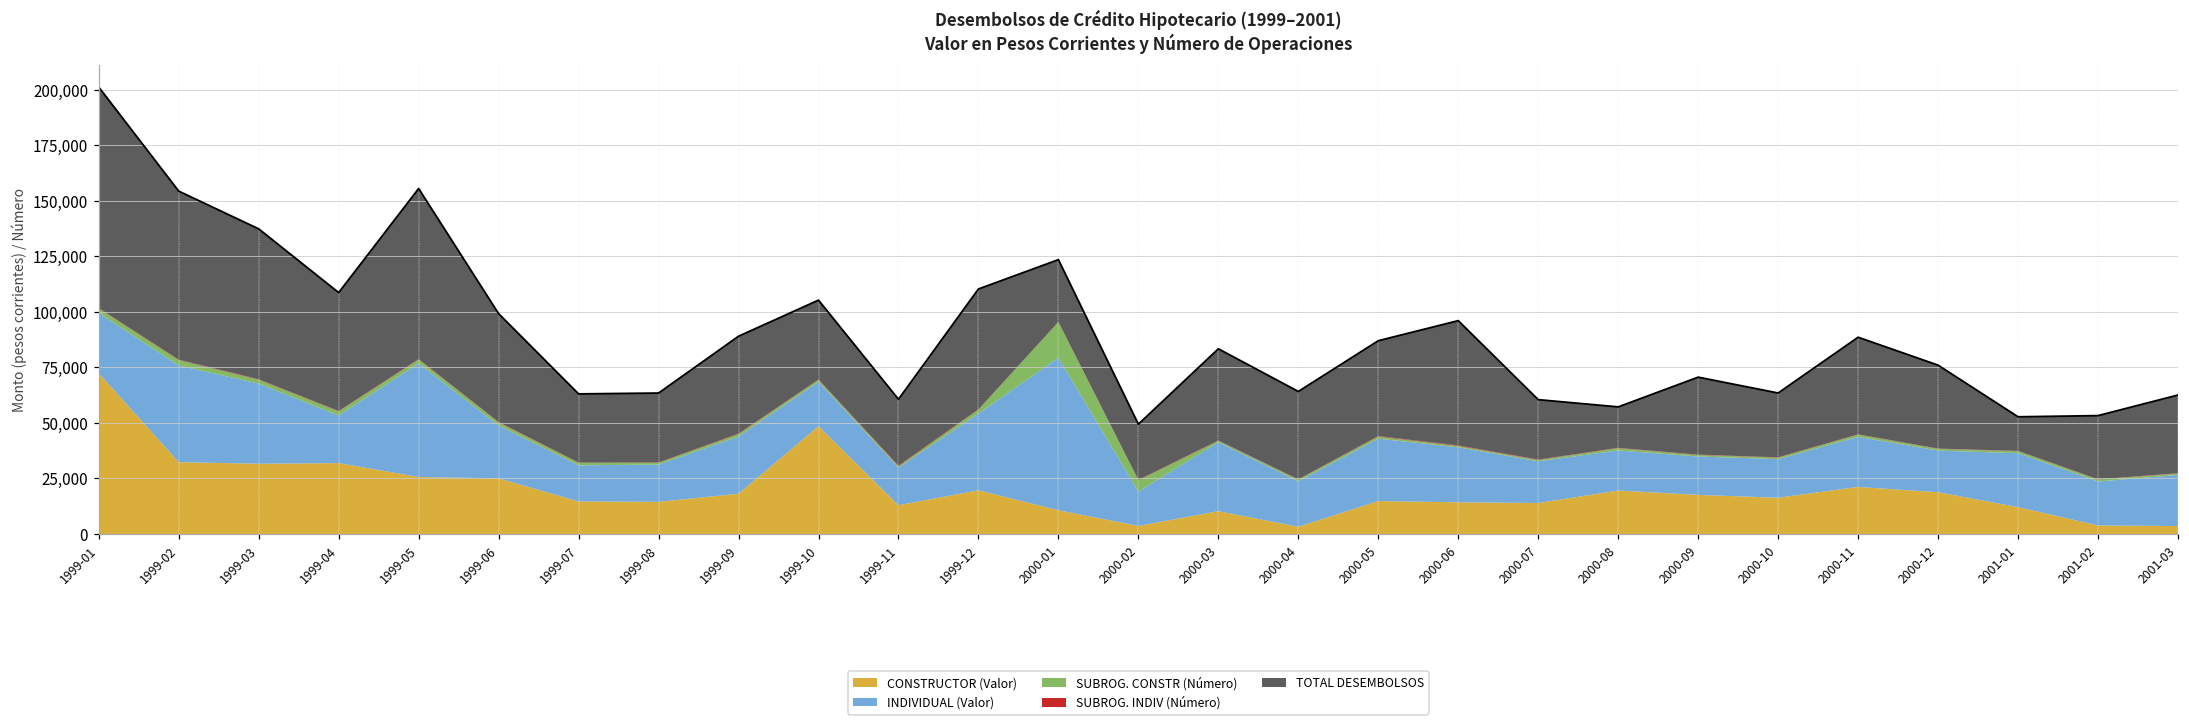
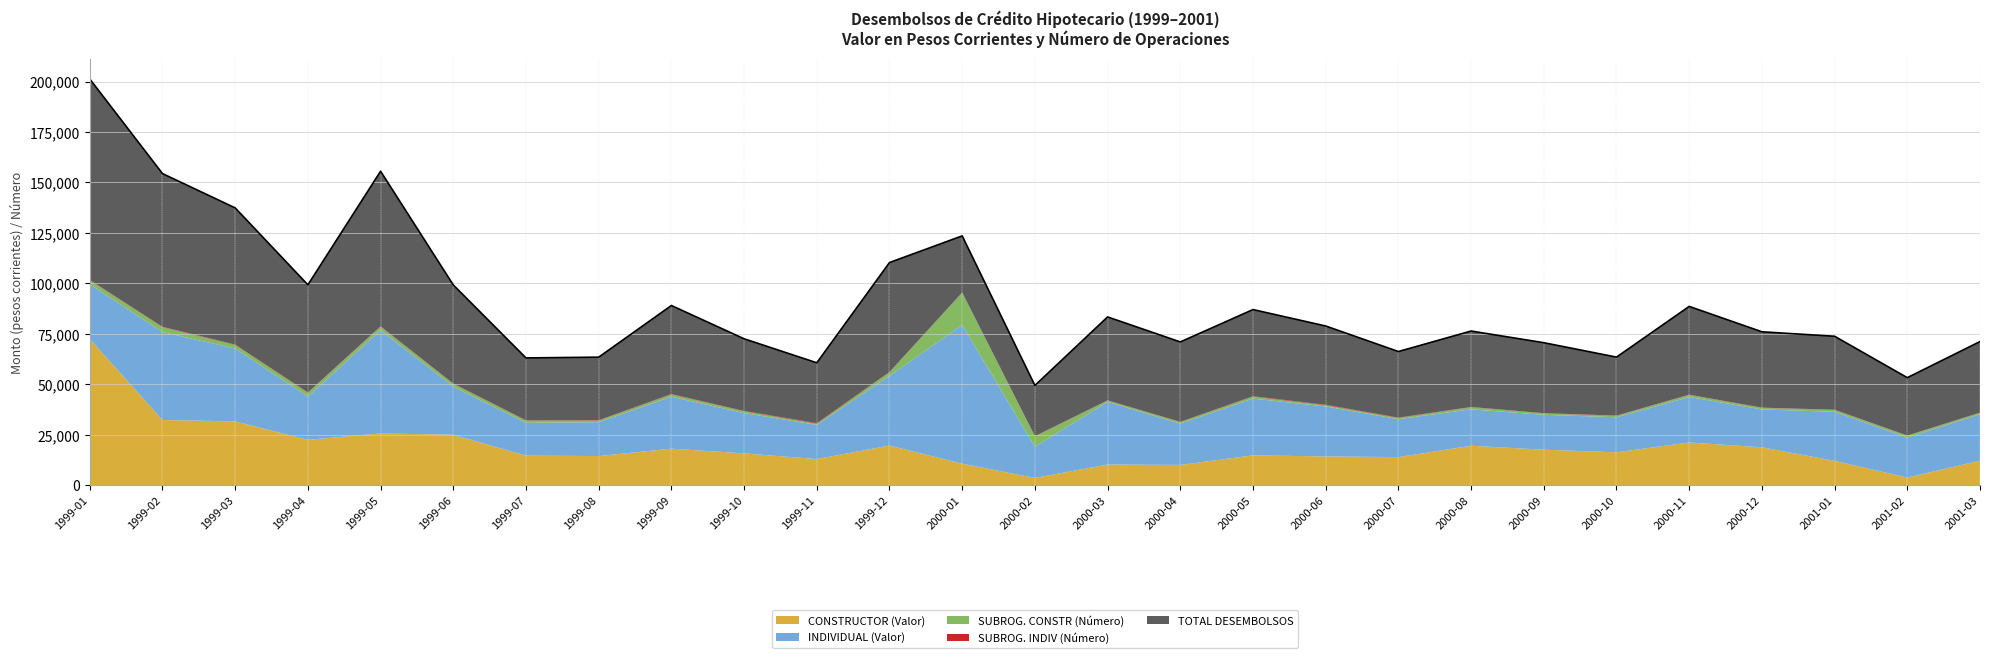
  {
    "CONSTRUCTOR (Valor)": {
      "1999-01": "72,000",
      "1999-02": "32,000",
      "1999-03": "32,000",
-     "1999-04": "32,000",
+     "1999-04": "23,000",
      "1999-05": "26,000",
      "1999-06": "25,000",
      "1999-07": "15,000",
      "1999-08": "14,000",
      "1999-09": "18,000",
-     "1999-10": "49,000",
+     "1999-10": "16,000",
      "1999-11": "13,000",
      "1999-12": "20,000",
      "2000-01": "11,000",
      "2000-02": "4,000",
      "2000-03": "10,000",
-     "2000-04": "3,000",
+     "2000-04": "10,000",
      "2000-05": "15,000",
      "2000-06": "14,000",
      "2000-07": "14,000",
      "2000-08": "20,000",
      "2000-09": "18,000",
      "2000-10": "16,000",
      "2000-11": "21,000",
      "2000-12": "19,000",
      "2001-01": "12,000",
      "2001-02": "4,000",
-     "2001-03": "4,000"
+     "2001-03": "12,000"
    },
    "INDIVIDUAL (Valor)": {
      "1999-01": "27,000",
      "1999-02": "44,000",
      "1999-03": "36,000",
      "1999-04": "21,000",
      "1999-05": "51,000",
      "1999-06": "24,000",
      "1999-12": "35,000",
      "2000-01": "69,000",
      "2000-02": "15,000"
    },
    "TOTAL DESEMBOLSOS": {
      "1999-01": "100,000",
      "1999-02": "76,000",
      "1999-03": "68,000",
      "1999-04": "53,000",
      "1999-05": "77,000",
      "1999-06": "49,000",
      "1999-07": "31,000",
      "1999-08": "31,000",
      "1999-09": "44,000",
      "1999-10": "36,000",
      "1999-11": "30,000",
      "1999-12": "54,000",
      "2000-01": "28,000",
      "2000-02": "25,000",
      "2000-03": "41,000",
      "2000-04": "40,000",
      "2000-05": "43,000",
-     "2000-06": "56,000",
-     "2000-07": "27,000",
-     "2000-08": "18,000",
+     "2000-06": "39,000",
+     "2000-07": "33,000",
+     "2000-08": "38,000",
      "2000-09": "35,000",
      "2000-10": "29,000",
      "2000-11": "44,000",
      "2000-12": "38,000",
-     "2001-01": "15,000",
+     "2001-01": "36,000",
      "2001-02": "29,000",
      "2001-03": "35,000"
    }
  }
